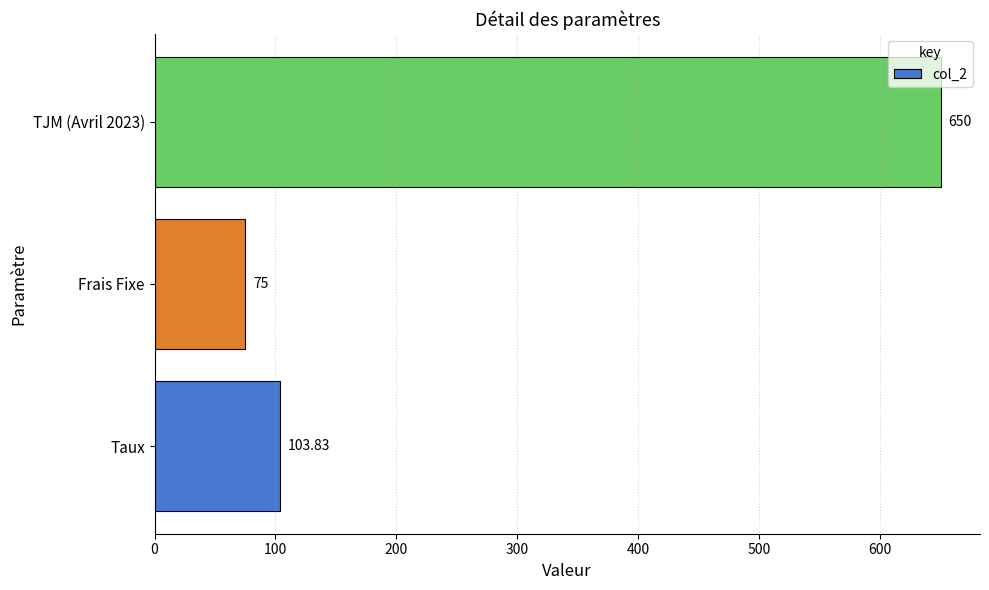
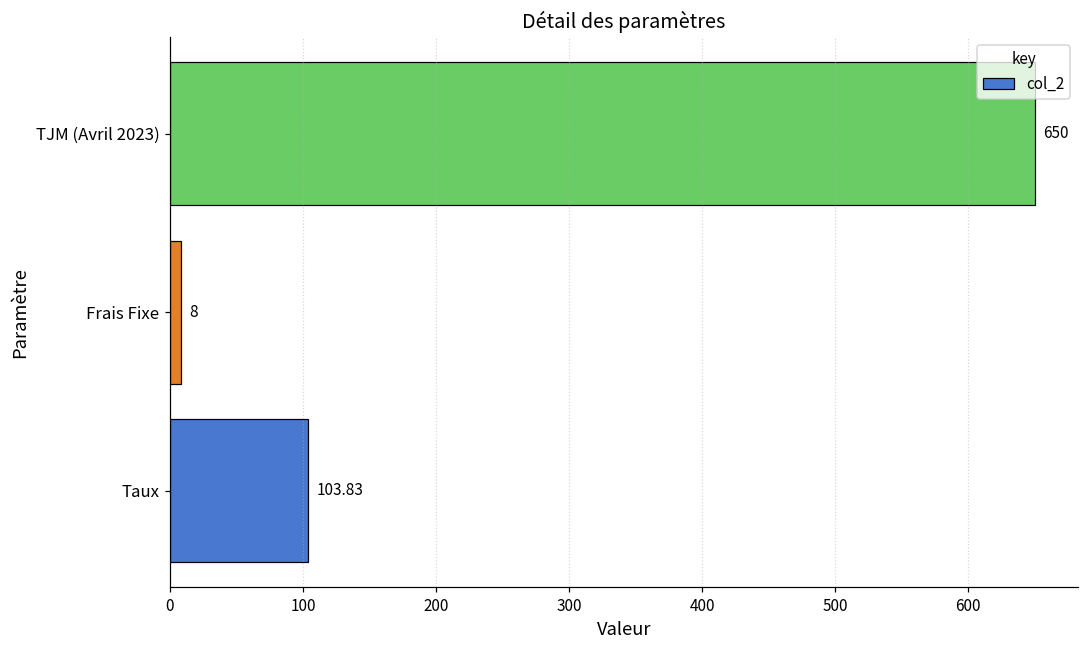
  {
    "TJM (Avril 2023)": 650,
-   "Frais Fixe": 75,
+   "Frais Fixe": 8,
    "Taux": 103.83
  }
